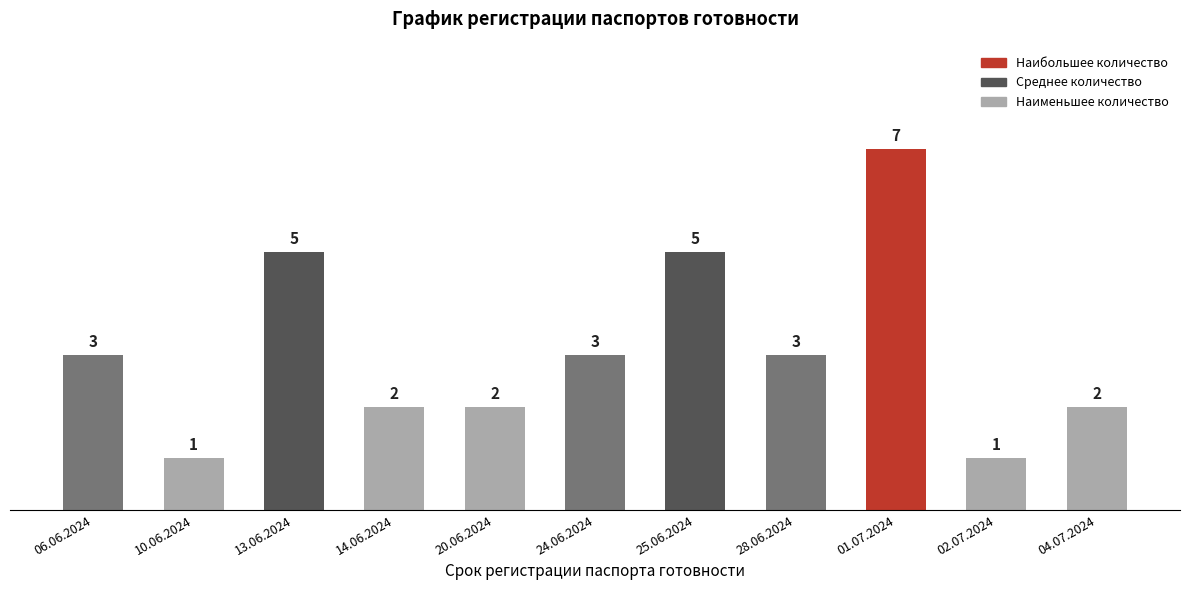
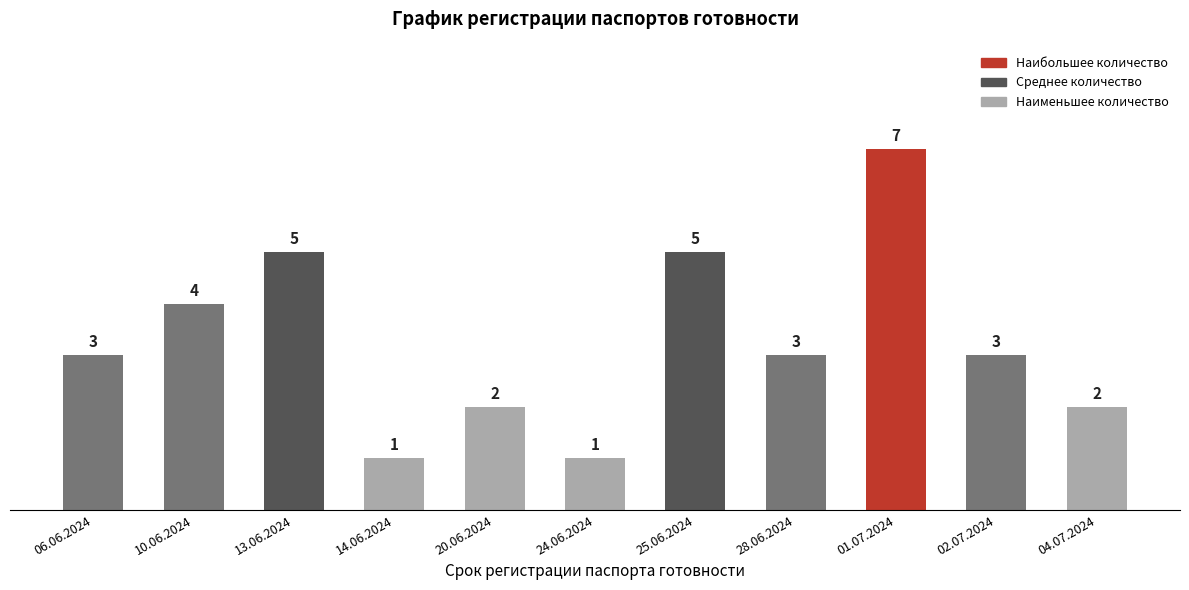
  {
    "06.06.2024": 3,
-   "10.06.2024": 1,
+   "10.06.2024": 4,
    "13.06.2024": 5,
-   "14.06.2024": 2,
+   "14.06.2024": 1,
    "20.06.2024": 2,
-   "24.06.2024": 3,
+   "24.06.2024": 1,
    "25.06.2024": 5,
    "28.06.2024": 3,
    "01.07.2024": 7,
-   "02.07.2024": 1,
+   "02.07.2024": 3,
    "04.07.2024": 2
  }
